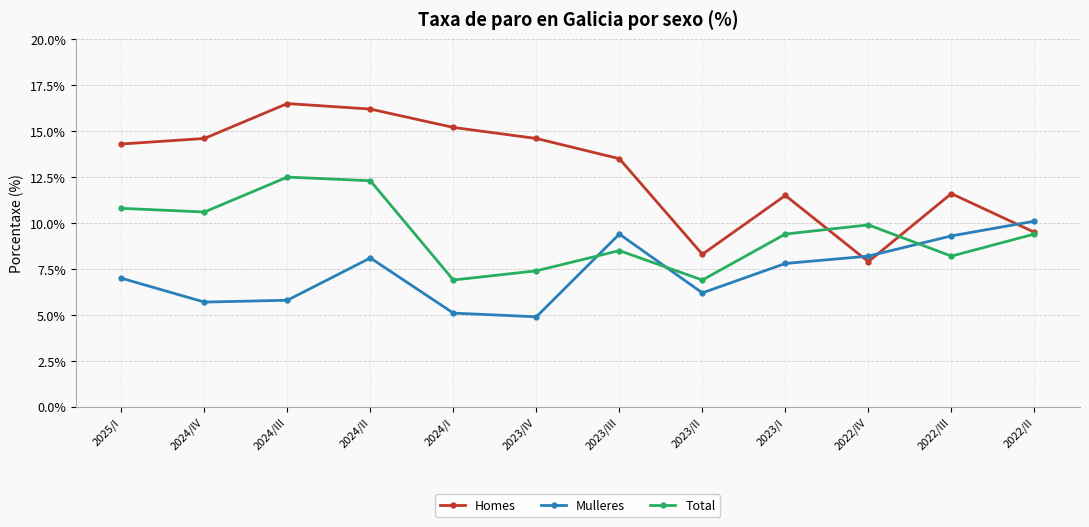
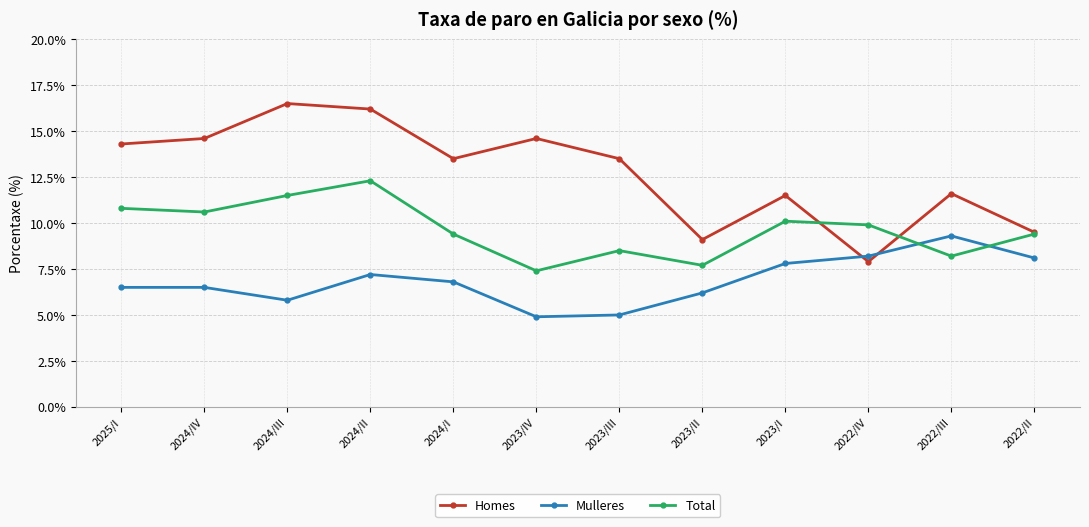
  {
    "Homes": {
      "2025/I": "14.3%",
      "2024/IV": "14.6%",
      "2024/III": "16.5%",
      "2024/II": "16.2%",
-     "2024/I": "15.2%",
+     "2024/I": "13.5%",
      "2023/IV": "14.6%",
      "2023/III": "13.5%",
-     "2023/II": "8.3%",
+     "2023/II": "9.1%",
      "2023/I": "11.5%",
      "2022/IV": "7.9%",
      "2022/III": "11.6%"
    },
    "Mulleres": {
-     "2025/I": "7.0%",
-     "2024/IV": "5.7%",
+     "2025/I": "6.5%",
+     "2024/IV": "6.5%",
      "2024/III": "5.8%",
-     "2024/II": "8.1%",
-     "2024/I": "5.1%",
+     "2024/II": "7.2%",
+     "2024/I": "6.8%",
      "2023/IV": "4.9%",
-     "2023/III": "9.4%",
+     "2023/III": "5.0%",
      "2023/II": "6.2%",
      "2023/I": "7.8%",
      "2022/IV": "8.2%",
      "2022/III": "9.3%",
-     "2022/II": "10.1%"
+     "2022/II": "8.1%"
    },
    "Total": {
      "2025/I": "10.8%",
      "2024/IV": "10.6%",
-     "2024/III": "12.5%",
+     "2024/III": "11.5%",
      "2024/II": "12.3%",
-     "2024/I": "6.9%",
+     "2024/I": "9.4%",
      "2023/IV": "7.4%",
      "2023/III": "8.5%",
-     "2023/II": "6.9%",
-     "2023/I": "9.4%",
+     "2023/II": "7.7%",
+     "2023/I": "10.1%",
      "2022/IV": "9.9%",
      "2022/III": "8.2%"
    }
  }
